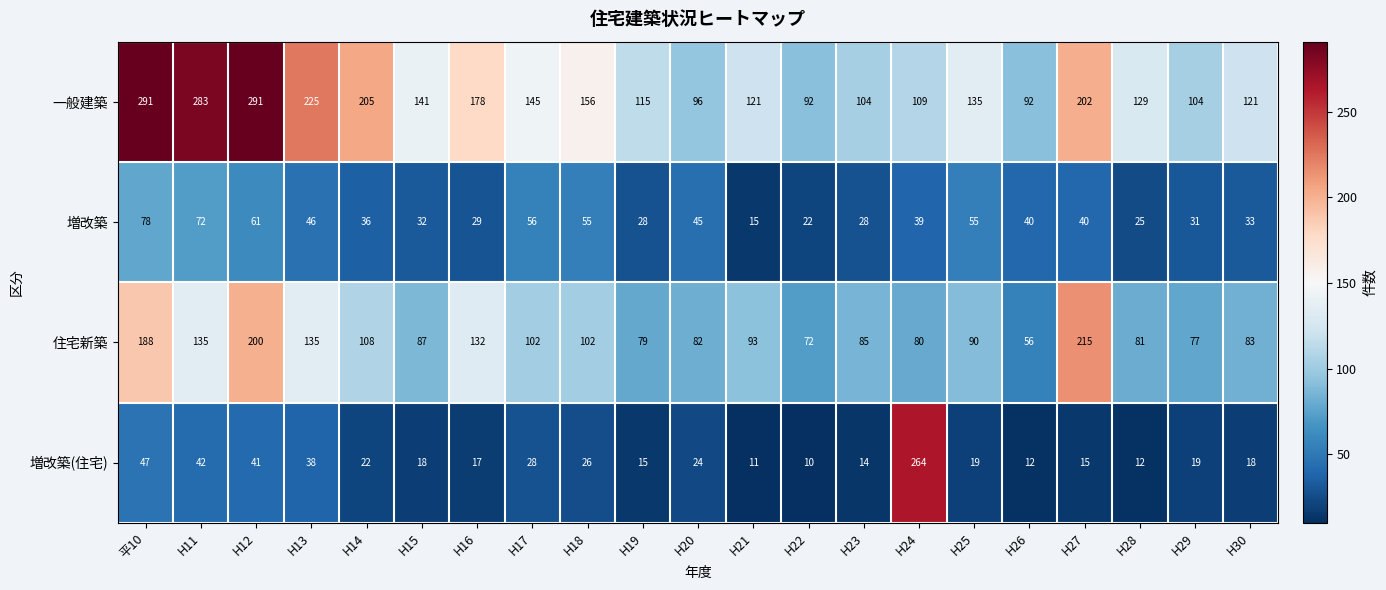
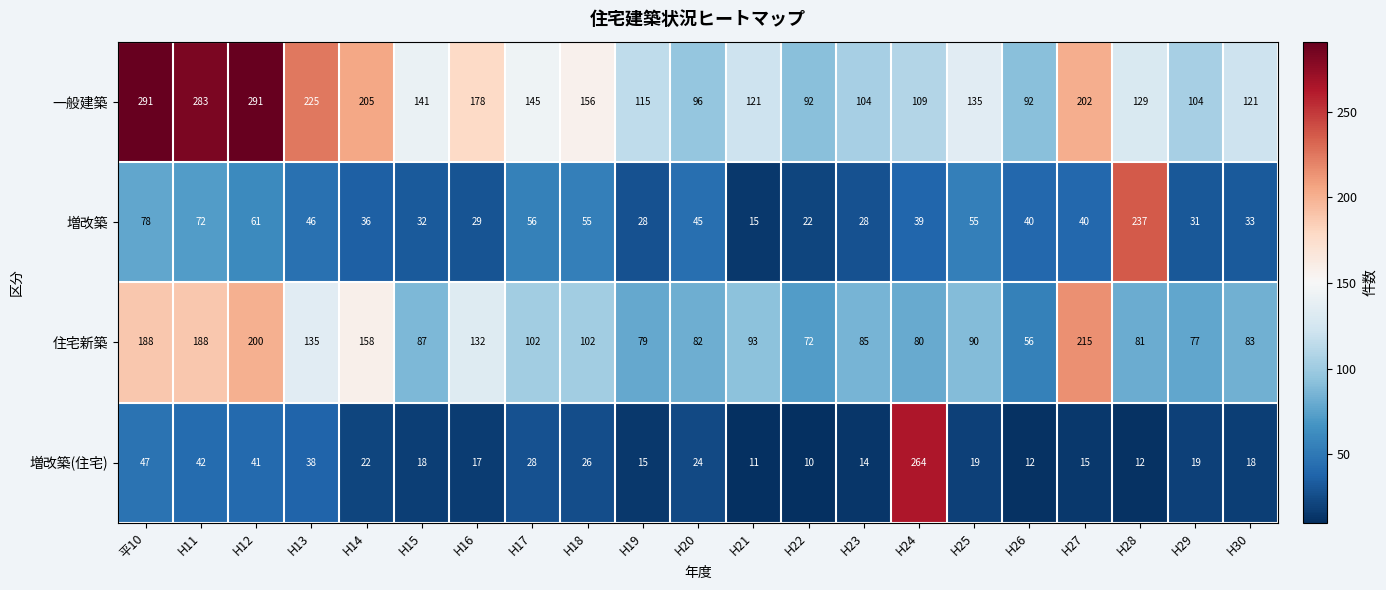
  {
    "一般建築": {
      "平10": 291,
      "H11": 283,
      "H12": 291,
      "H13": 225,
      "H14": 205,
      "H15": 141,
      "H16": 178,
      "H17": 145,
      "H18": 156,
      "H19": 115,
      "H20": 96,
      "H21": 121,
      "H22": 92,
      "H23": 104,
      "H24": 109,
      "H25": 135,
      "H26": 92,
      "H27": 202,
      "H28": 129,
      "H29": 104,
      "H30": 121
    },
    "増改築": {
      "平10": 78,
      "H11": 72,
      "H12": 61,
      "H13": 46,
      "H14": 36,
      "H15": 32,
      "H16": 29,
      "H17": 56,
      "H18": 55,
      "H19": 28,
      "H20": 45,
      "H21": 15,
      "H22": 22,
      "H23": 28,
      "H24": 39,
      "H25": 55,
      "H26": 40,
      "H27": 40,
-     "H28": 25,
+     "H28": 237,
      "H29": 31,
      "H30": 33
    },
    "住宅新築": {
      "平10": 188,
-     "H11": 135,
+     "H11": 188,
      "H12": 200,
      "H13": 135,
-     "H14": 108,
+     "H14": 158,
      "H15": 87,
      "H16": 132,
      "H17": 102,
      "H18": 102,
      "H19": 79,
      "H20": 82,
      "H21": 93,
      "H22": 72,
      "H23": 85,
      "H24": 80,
      "H25": 90,
      "H26": 56,
      "H27": 215,
      "H28": 81,
      "H29": 77,
      "H30": 83
    },
    "増改築(住宅)": {
      "平10": 47,
      "H11": 42,
      "H12": 41,
      "H13": 38,
      "H14": 22,
      "H15": 18,
      "H16": 17,
      "H17": 28,
      "H18": 26,
      "H19": 15,
      "H20": 24,
      "H21": 11,
      "H22": 10,
      "H23": 14,
      "H24": 264,
      "H25": 19,
      "H26": 12,
      "H27": 15,
      "H28": 12,
      "H29": 19,
      "H30": 18
    }
  }
